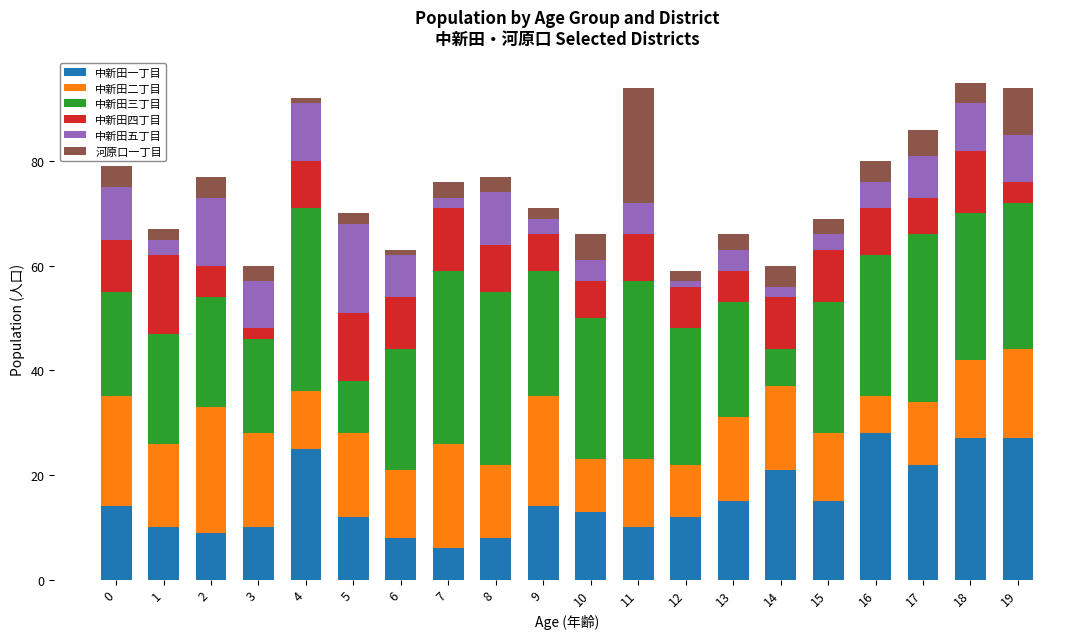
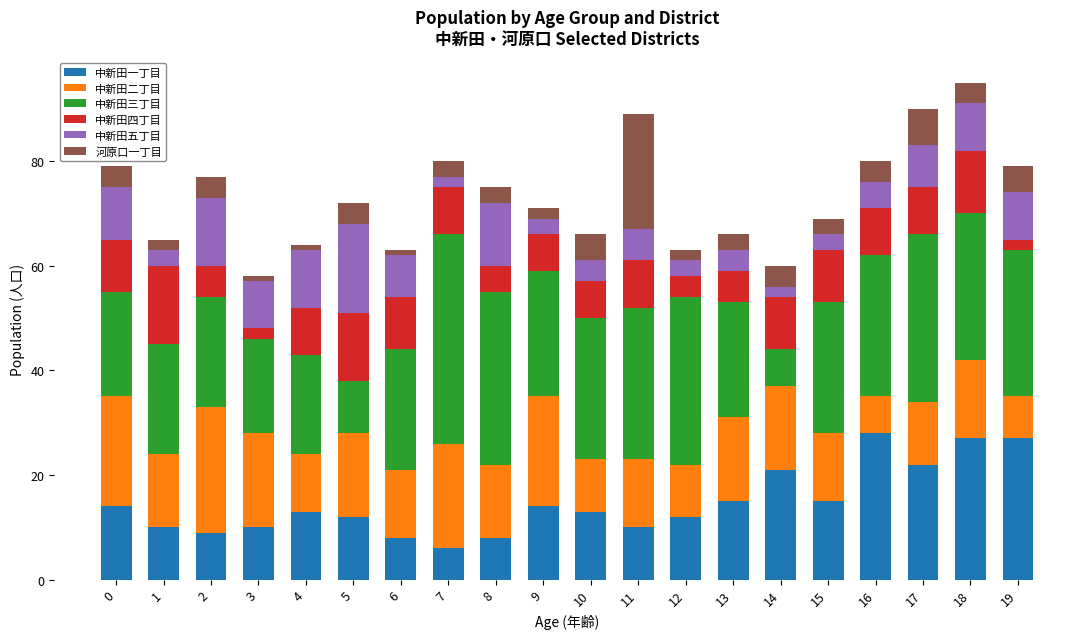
  {
    "中新田一丁目": {
      "0": 14,
      "1": 10,
      "2": 9,
      "3": 10,
-     "4": 25,
+     "4": 13,
      "5": 12,
      "6": 8,
      "7": 6,
      "8": 8,
      "9": 14,
      "10": 13,
      "11": 10,
      "12": 12,
      "13": 15,
      "14": 21,
      "15": 15,
      "16": 28,
      "17": 22,
      "18": 27,
      "19": 27
    },
    "中新田二丁目": {
      "0": 21,
-     "1": 16,
+     "1": 14,
      "2": 24,
      "3": 18,
      "4": 11,
      "5": 16,
      "6": 13,
      "7": 20,
      "8": 14,
      "9": 21,
      "10": 10,
      "11": 13,
      "12": 10,
      "13": 16,
      "14": 16,
      "15": 13,
      "16": 7,
      "17": 12,
      "18": 15,
-     "19": 17
+     "19": 8
    },
    "中新田三丁目": {
      "0": 20,
      "1": 21,
      "2": 21,
      "3": 18,
-     "4": 35,
+     "4": 19,
      "5": 10,
      "6": 23,
-     "7": 33,
+     "7": 40,
      "8": 33,
      "9": 24,
      "10": 27,
-     "11": 34,
-     "12": 26,
+     "11": 29,
+     "12": 32,
      "13": 22,
      "14": 7,
      "15": 25,
      "16": 27,
      "17": 32,
      "18": 28,
      "19": 28
    },
    "中新田四丁目": {
      "0": 10,
      "1": 15,
      "2": 6,
      "3": 2,
      "4": 9,
      "5": 13,
      "6": 10,
-     "7": 12,
-     "8": 9,
+     "7": 9,
+     "8": 5,
      "9": 7,
      "10": 7,
      "11": 9,
-     "12": 8,
+     "12": 4,
      "13": 6,
      "14": 10,
      "15": 10,
      "16": 9,
-     "17": 7,
+     "17": 9,
      "18": 12,
-     "19": 4
+     "19": 2
    },
    "中新田五丁目": {
      "0": 10,
      "1": 3,
      "2": 13,
      "3": 9,
      "4": 11,
      "5": 17,
      "6": 8,
      "7": 2,
-     "8": 10,
+     "8": 12,
      "9": 3,
      "10": 4,
      "11": 6,
-     "12": 1,
+     "12": 3,
      "13": 4,
      "14": 2,
      "15": 3,
      "16": 5,
      "17": 8,
      "18": 9,
      "19": 9
    },
    "河原口一丁目": {
      "0": 4,
      "1": 2,
      "2": 4,
-     "3": 3,
+     "3": 1,
      "4": 1,
-     "5": 2,
+     "5": 4,
      "6": 1,
      "7": 3,
      "8": 3,
      "9": 2,
      "10": 5,
      "11": 22,
      "12": 2,
      "13": 3,
      "14": 4,
      "15": 3,
      "16": 4,
-     "17": 5,
+     "17": 7,
      "18": 4,
-     "19": 9
+     "19": 5
    }
  }
